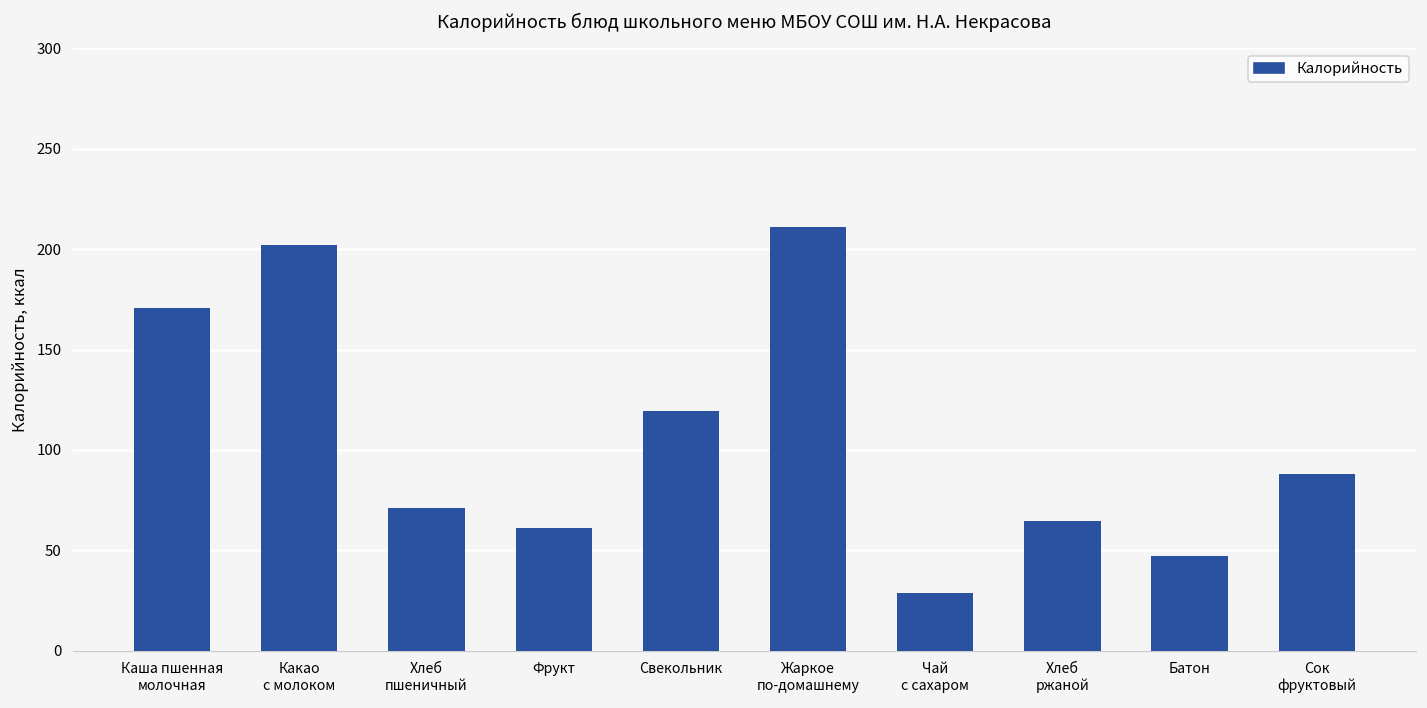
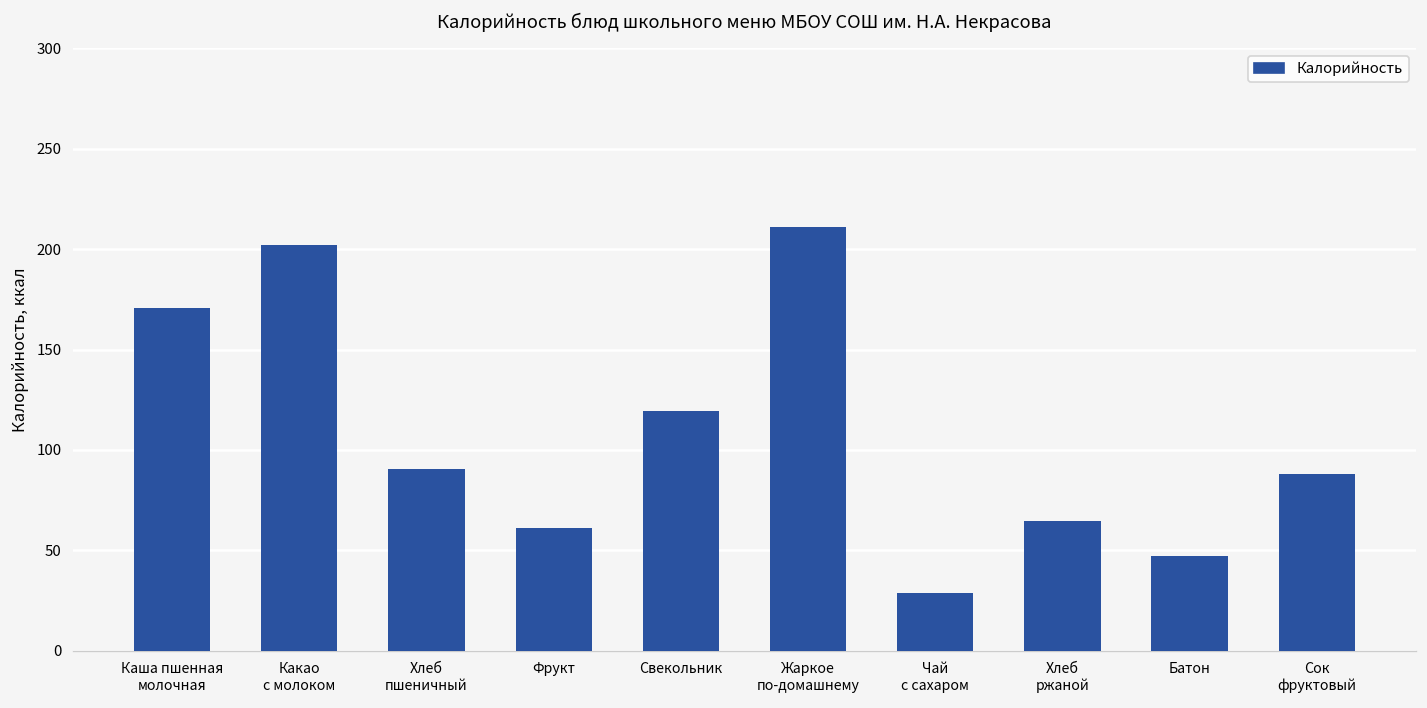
  {
    "Каша пшенная молочная": 171,
    "Какао с молоком": 202,
-   "Хлеб пшеничный": 71,
+   "Хлеб пшеничный": 91,
    "Фрукт": 61,
    "Свекольник": 120,
    "Жаркое по-домашнему": 211,
    "Чай с сахаром": 29,
    "Хлеб ржаной": 64,
    "Батон": 47,
    "Сок фруктовый": 88
  }
